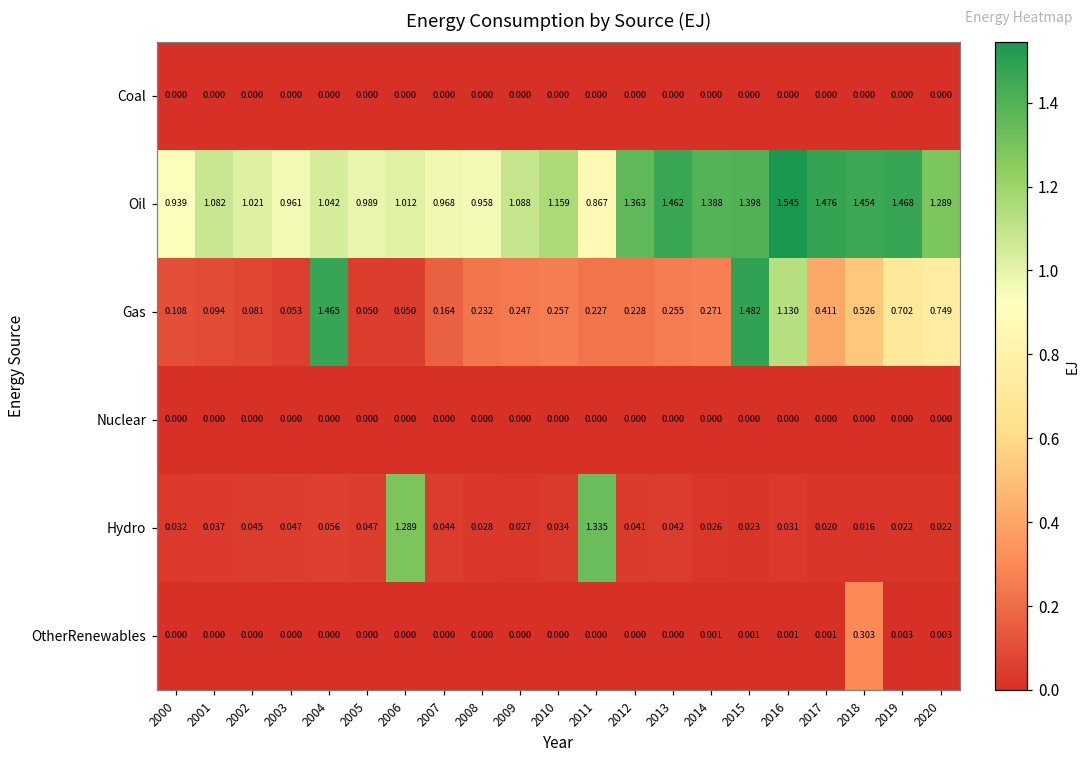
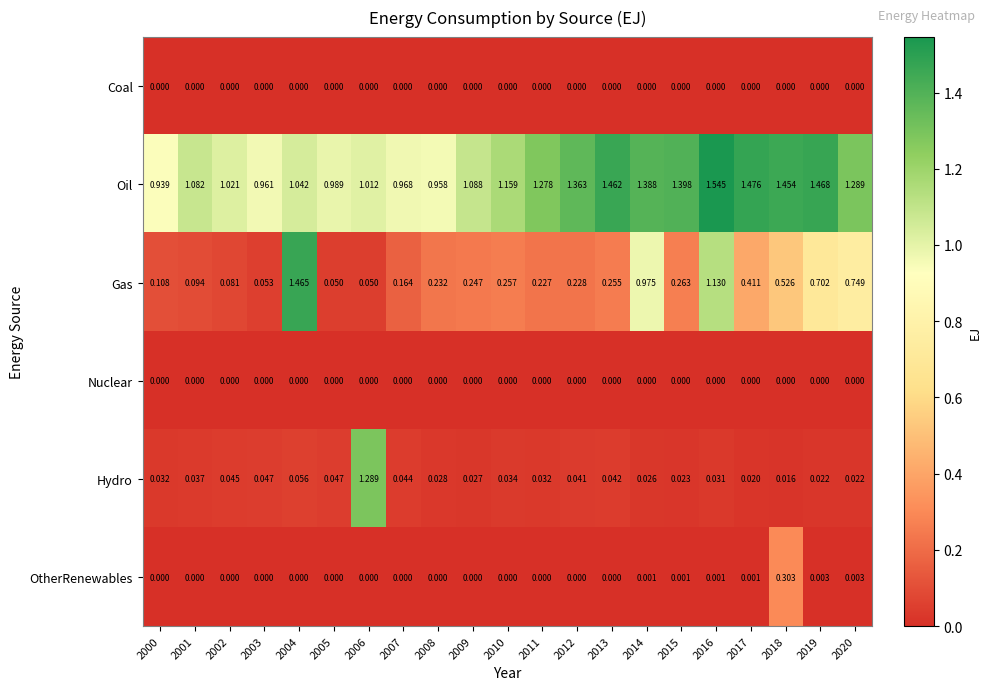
  {
    "Coal": {
      "2000": 0.000,
      "2001": 0.000,
      "2002": 0.000,
      "2003": 0.000,
      "2004": 0.000,
      "2005": 0.000,
      "2006": 0.000,
      "2007": 0.000,
      "2008": 0.000,
      "2009": 0.000,
      "2010": 0.000,
      "2011": 0.000,
      "2012": 0.000,
      "2013": 0.000,
      "2014": 0.000,
      "2015": 0.000,
      "2016": 0.000,
      "2017": 0.000,
      "2018": 0.000,
      "2019": 0.000,
      "2020": 0.000
    },
    "Oil": {
      "2000": 0.939,
      "2001": 1.082,
      "2002": 1.021,
      "2003": 0.961,
      "2004": 1.042,
      "2005": 0.989,
      "2006": 1.012,
      "2007": 0.968,
      "2008": 0.958,
      "2009": 1.088,
      "2010": 1.159,
-     "2011": 0.867,
+     "2011": 1.278,
      "2012": 1.363,
      "2013": 1.462,
      "2014": 1.388,
      "2015": 1.398,
      "2016": 1.545,
      "2017": 1.476,
      "2018": 1.454,
      "2019": 1.468,
      "2020": 1.289
    },
    "Gas": {
      "2000": 0.108,
      "2001": 0.094,
      "2002": 0.081,
      "2003": 0.053,
      "2004": 1.465,
      "2005": 0.050,
      "2006": 0.050,
      "2007": 0.164,
      "2008": 0.232,
      "2009": 0.247,
      "2010": 0.257,
      "2011": 0.227,
      "2012": 0.228,
      "2013": 0.255,
-     "2014": 0.271,
-     "2015": 1.482,
+     "2014": 0.975,
+     "2015": 0.263,
      "2016": 1.130,
      "2017": 0.411,
      "2018": 0.526,
      "2019": 0.702,
      "2020": 0.749
    },
    "Nuclear": {
      "2000": 0.000,
      "2001": 0.000,
      "2002": 0.000,
      "2003": 0.000,
      "2004": 0.000,
      "2005": 0.000,
      "2006": 0.000,
      "2007": 0.000,
      "2008": 0.000,
      "2009": 0.000,
      "2010": 0.000,
      "2011": 0.000,
      "2012": 0.000,
      "2013": 0.000,
      "2014": 0.000,
      "2015": 0.000,
      "2016": 0.000,
      "2017": 0.000,
      "2018": 0.000,
      "2019": 0.000,
      "2020": 0.000
    },
    "Hydro": {
      "2000": 0.032,
      "2001": 0.037,
      "2002": 0.045,
      "2003": 0.047,
      "2004": 0.056,
      "2005": 0.047,
      "2006": 1.289,
      "2007": 0.044,
      "2008": 0.028,
      "2009": 0.027,
      "2010": 0.034,
-     "2011": 1.335,
+     "2011": 0.032,
      "2012": 0.041,
      "2013": 0.042,
      "2014": 0.026,
      "2015": 0.023,
      "2016": 0.031,
      "2017": 0.020,
      "2018": 0.016,
      "2019": 0.022,
      "2020": 0.022
    },
    "OtherRenewables": {
      "2000": 0.000,
      "2001": 0.000,
      "2002": 0.000,
      "2003": 0.000,
      "2004": 0.000,
      "2005": 0.000,
      "2006": 0.000,
      "2007": 0.000,
      "2008": 0.000,
      "2009": 0.000,
      "2010": 0.000,
      "2011": 0.000,
      "2012": 0.000,
      "2013": 0.000,
      "2014": 0.001,
      "2015": 0.001,
      "2016": 0.001,
      "2017": 0.001,
      "2018": 0.303,
      "2019": 0.003,
      "2020": 0.003
    }
  }
